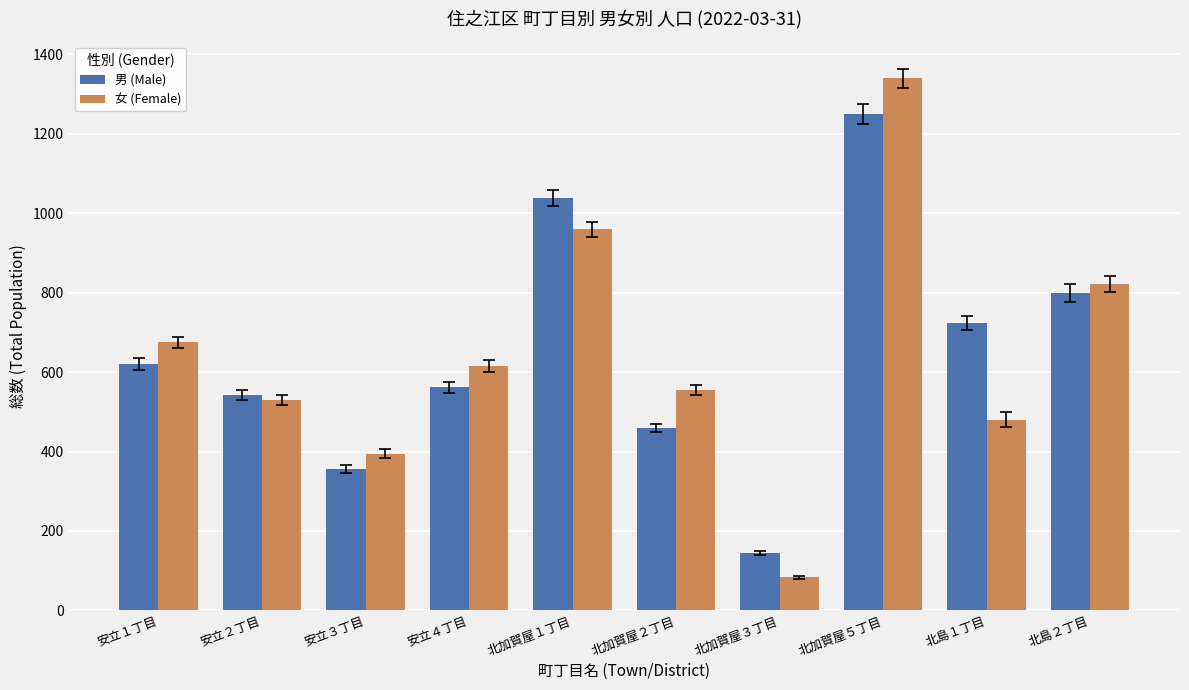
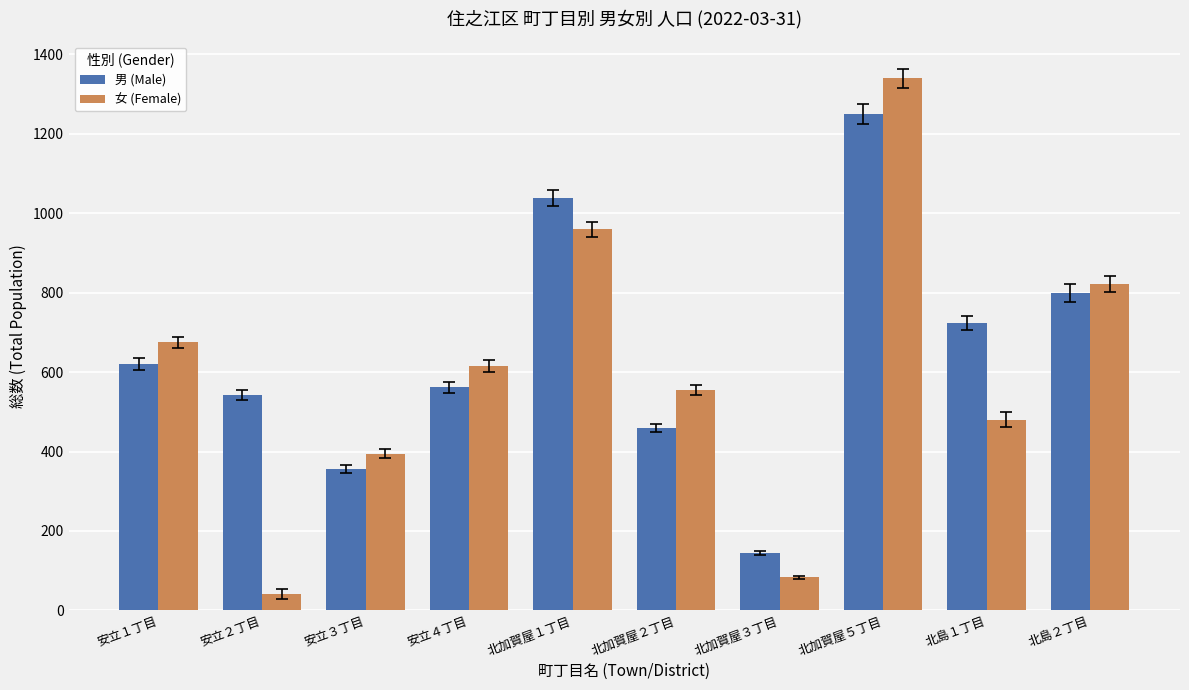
  {
    "女 (Female)": {
      "安立１丁目": 680,
-     "安立２丁目": 530,
+     "安立２丁目": 40,
      "安立３丁目": 400,
      "安立４丁目": 620,
      "北加賀屋１丁目": 960,
      "北加賀屋２丁目": 560,
      "北加賀屋３丁目": 80,
      "北加賀屋５丁目": 1340,
      "北島１丁目": 480,
      "北島２丁目": 820
    }
  }
